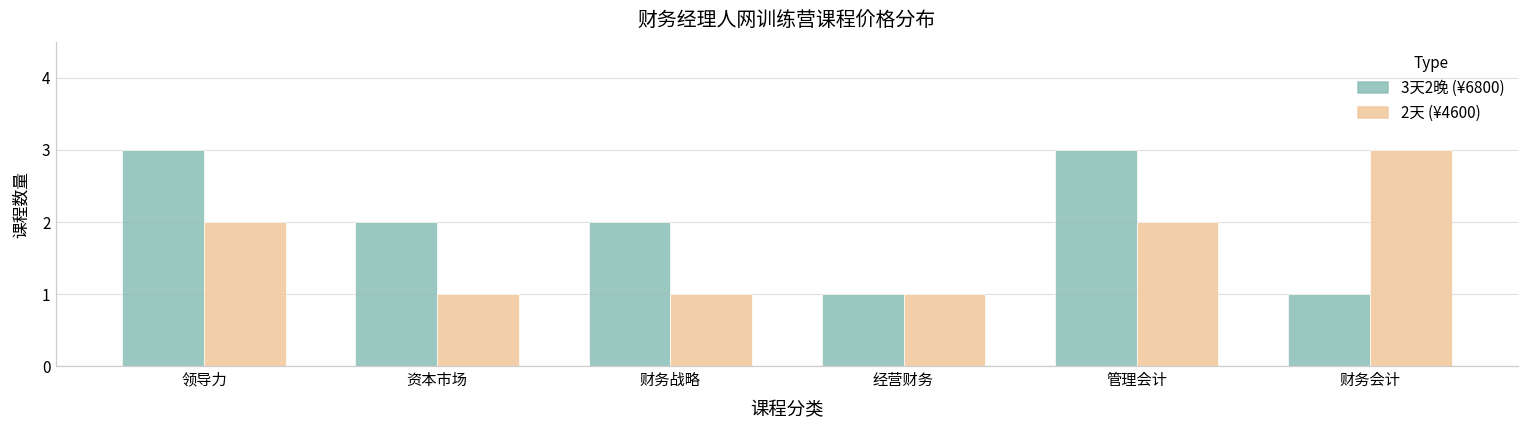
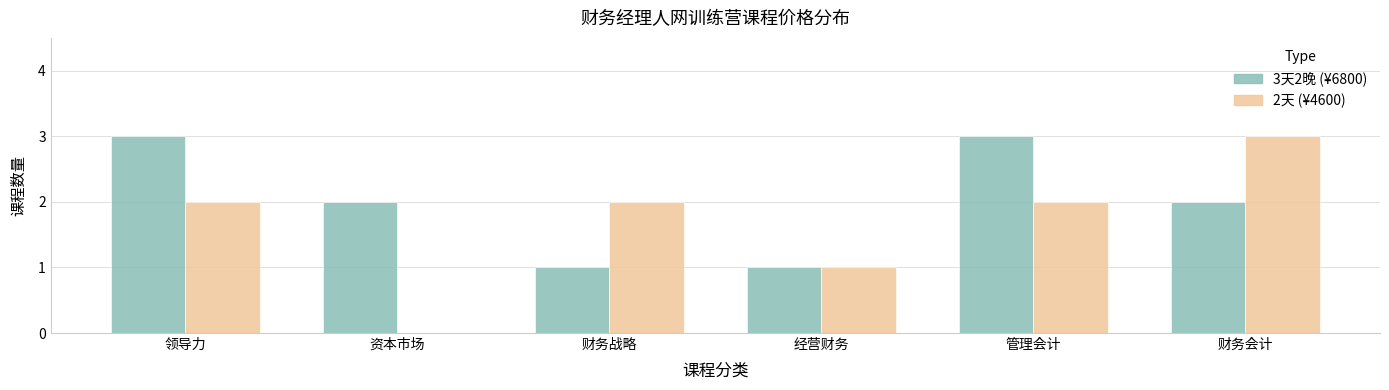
  {
    "3天2晚 (¥6800)": {
      "领导力": 3,
      "资本市场": 2,
-     "财务战略": 2,
+     "财务战略": 1,
      "经营财务": 1,
      "管理会计": 3,
-     "财务会计": 1
+     "财务会计": 2
    },
    "2天 (¥4600)": {
      "领导力": 2,
-     "资本市场": 1,
-     "财务战略": 1,
+     "资本市场": 0,
+     "财务战略": 2,
      "经营财务": 1,
      "管理会计": 2,
      "财务会计": 3
    }
  }
